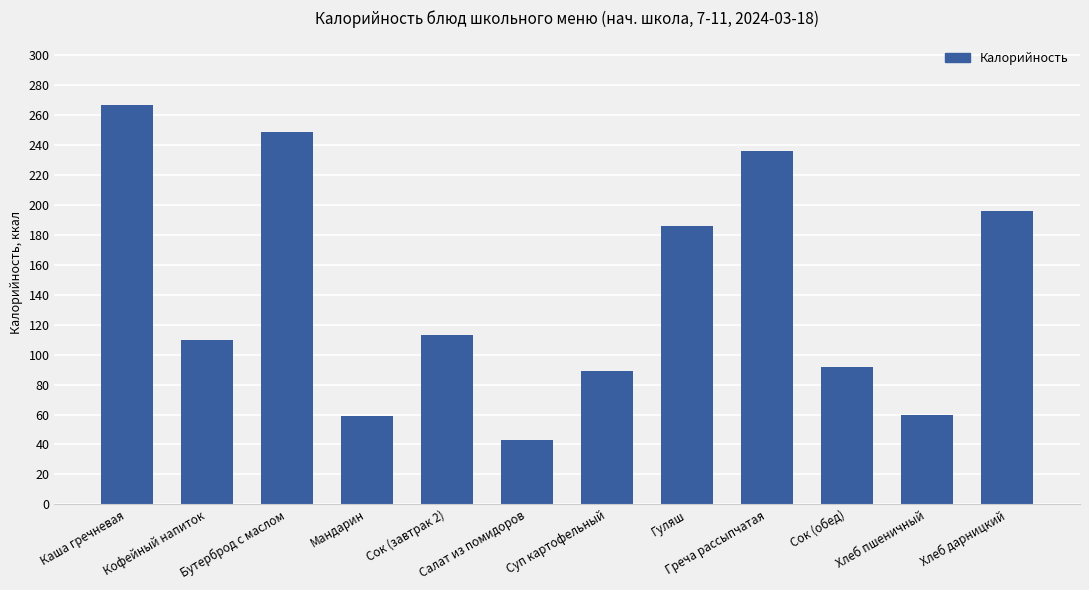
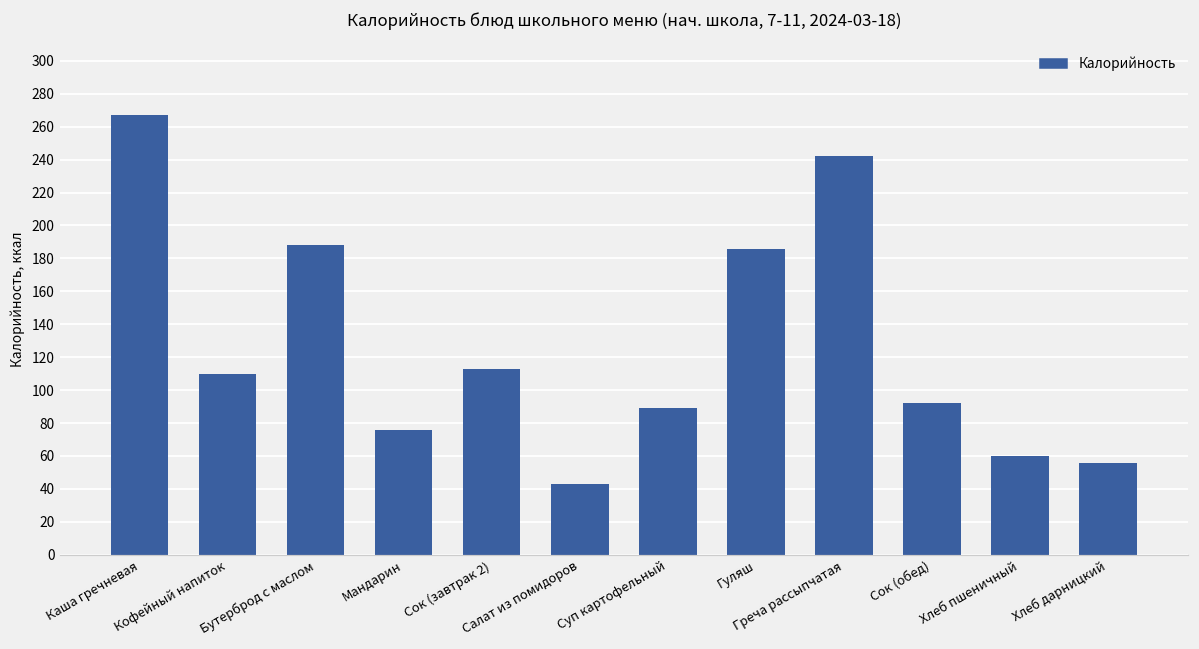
  {
    "Каша гречневая": 267,
    "Кофейный напиток": 110,
-   "Бутерброд с маслом": 249,
-   "Мандарин": 59,
+   "Бутерброд с маслом": 188,
+   "Мандарин": 76,
    "Сок (завтрак 2)": 113,
    "Салат из помидоров": 43,
    "Суп картофельный": 89,
    "Гуляш": 186,
-   "Греча рассыпчатая": 236,
+   "Греча рассыпчатая": 242,
    "Сок (обед)": 92,
    "Хлеб пшеничный": 60,
-   "Хлеб дарницкий": 196
+   "Хлеб дарницкий": 56
  }
